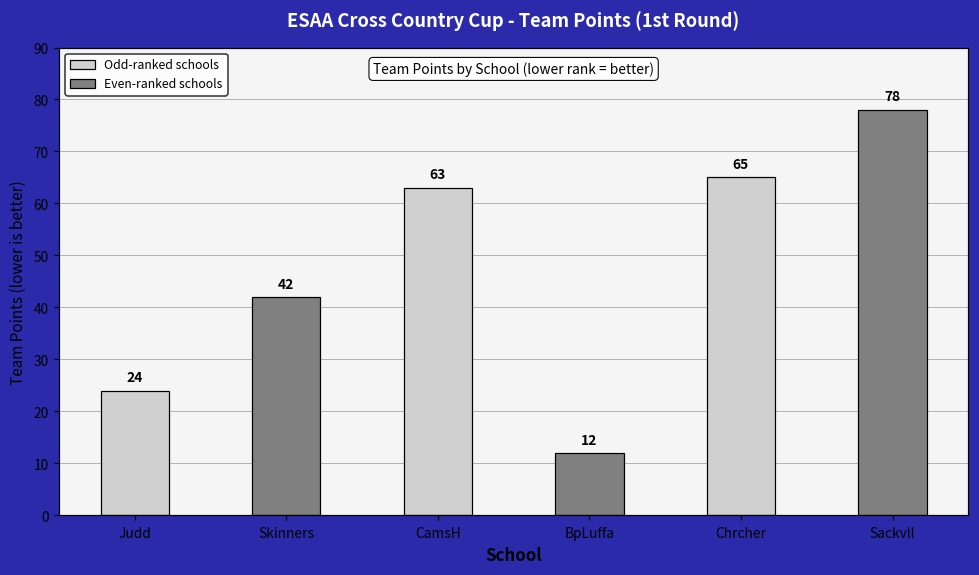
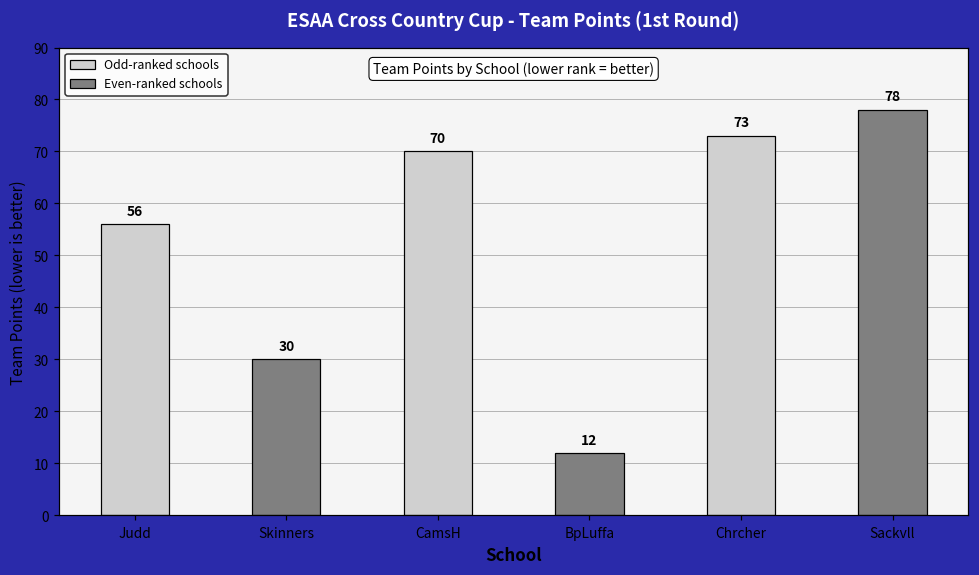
  {
-   "Judd": 24,
-   "Skinners": 42,
-   "CamsH": 63,
+   "Judd": 56,
+   "Skinners": 30,
+   "CamsH": 70,
    "BpLuffa": 12,
-   "Chrcher": 65,
+   "Chrcher": 73,
    "Sackvll": 78
  }
